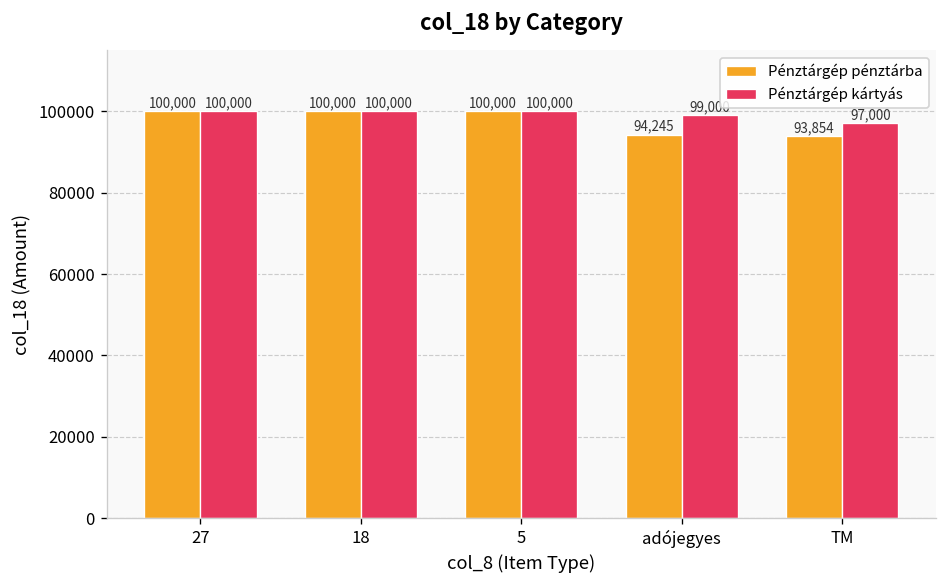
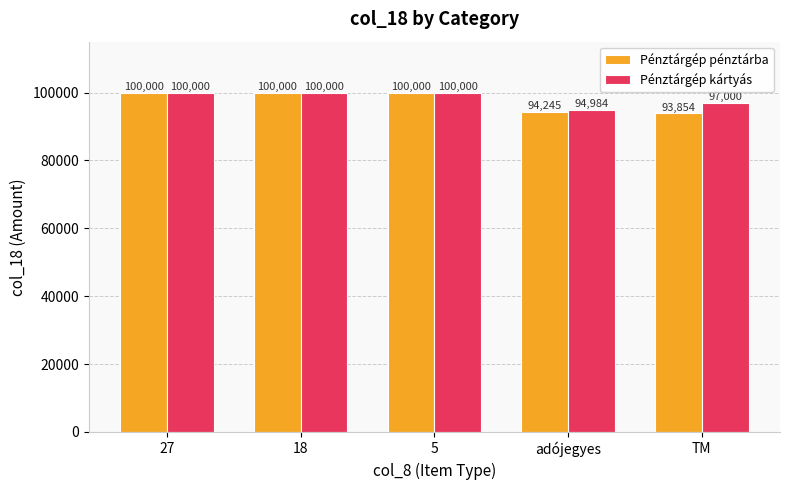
  {
    "Pénztárgép pénztárba": {
      "27": "100,000",
      "18": "100,000",
      "5": "100,000",
      "adójegyes": "94,245",
      "TM": "93,854"
    },
    "Pénztárgép kártyás": {
-     "adójegyes": "99000"
+     "adójegyes": "95000"
    }
  }
